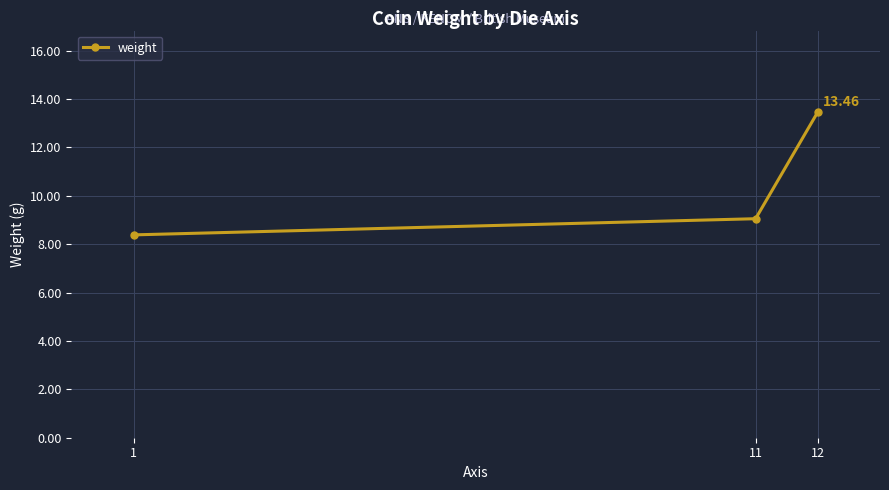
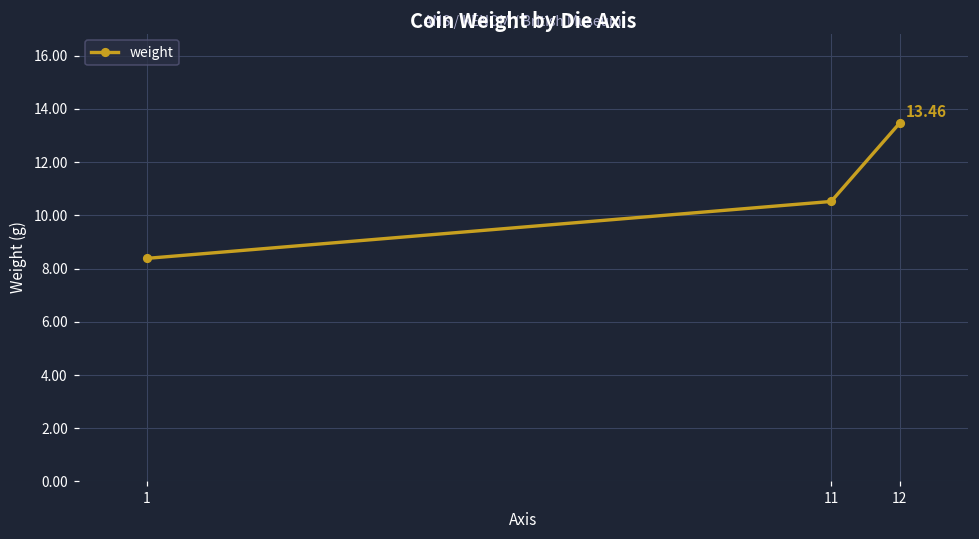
  {
    "1": 8.4,
-   "11": 9.1
+   "11": 10.5
  }
